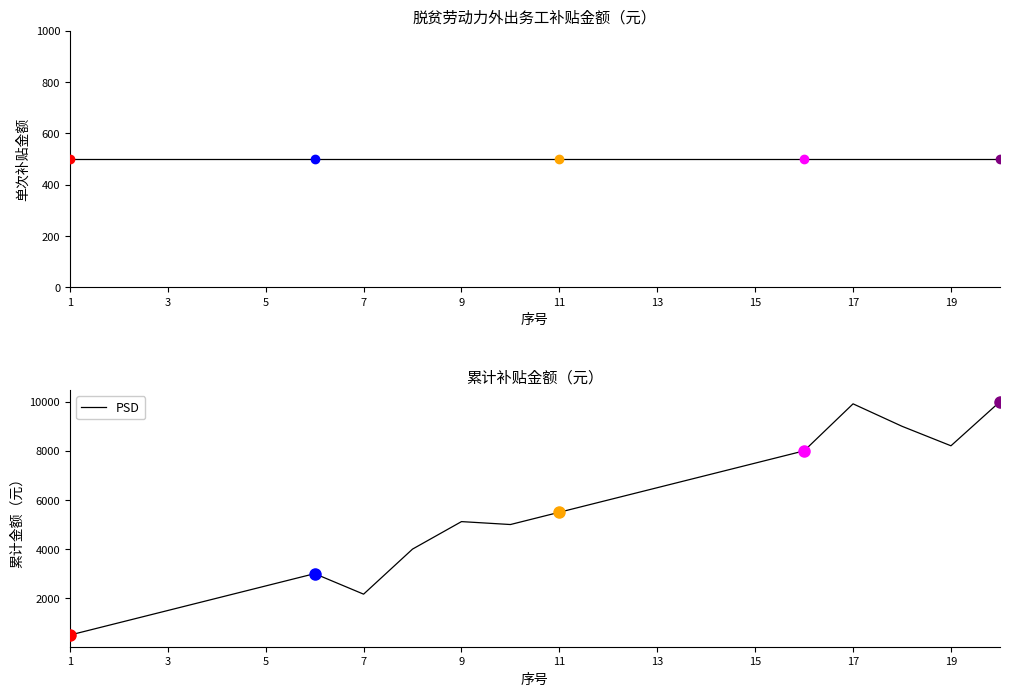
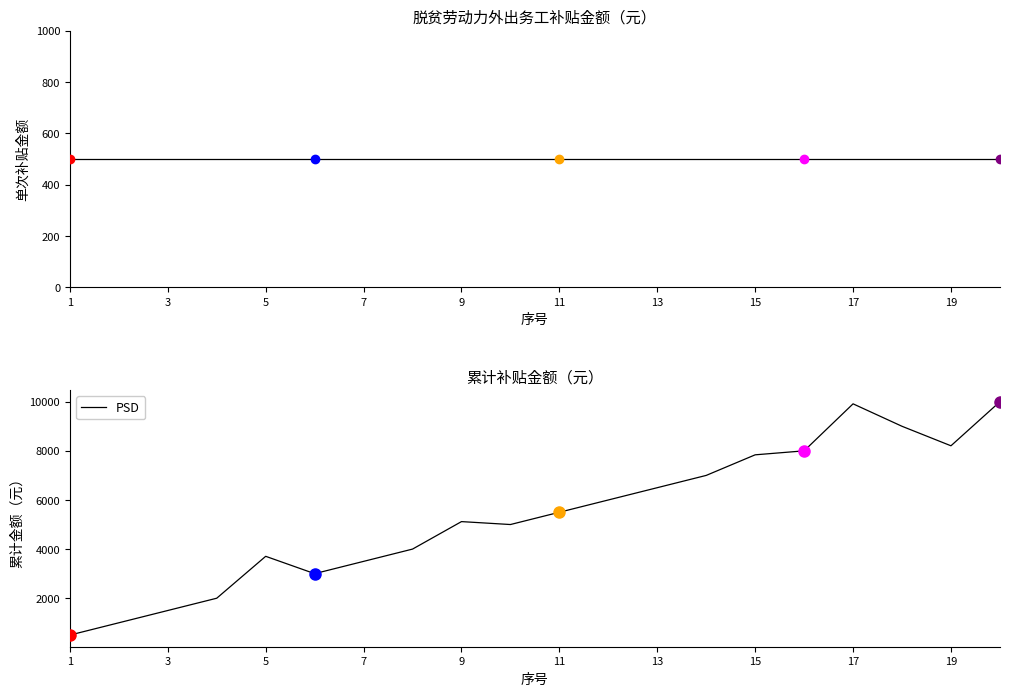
  {
    "累计补贴金额（元）": {
      "PSD": {
        "3": 1500,
-       "5": 2500,
-       "7": 2200,
+       "5": 3700,
+       "7": 3500,
        "9": 5100,
        "13": 6500,
-       "15": 7500,
+       "15": 7800,
        "17": 9900,
        "19": 8200
      }
    }
  }
